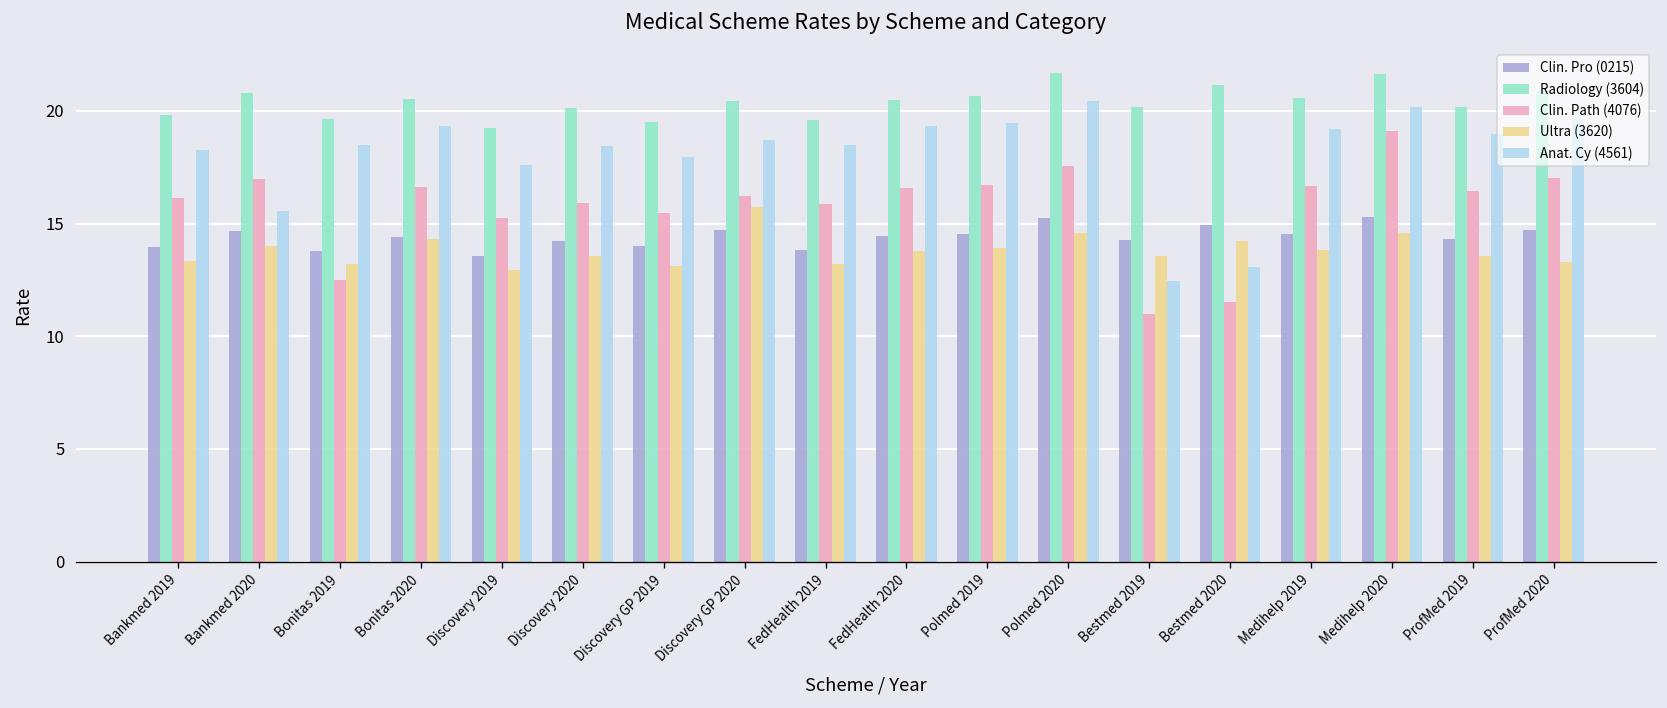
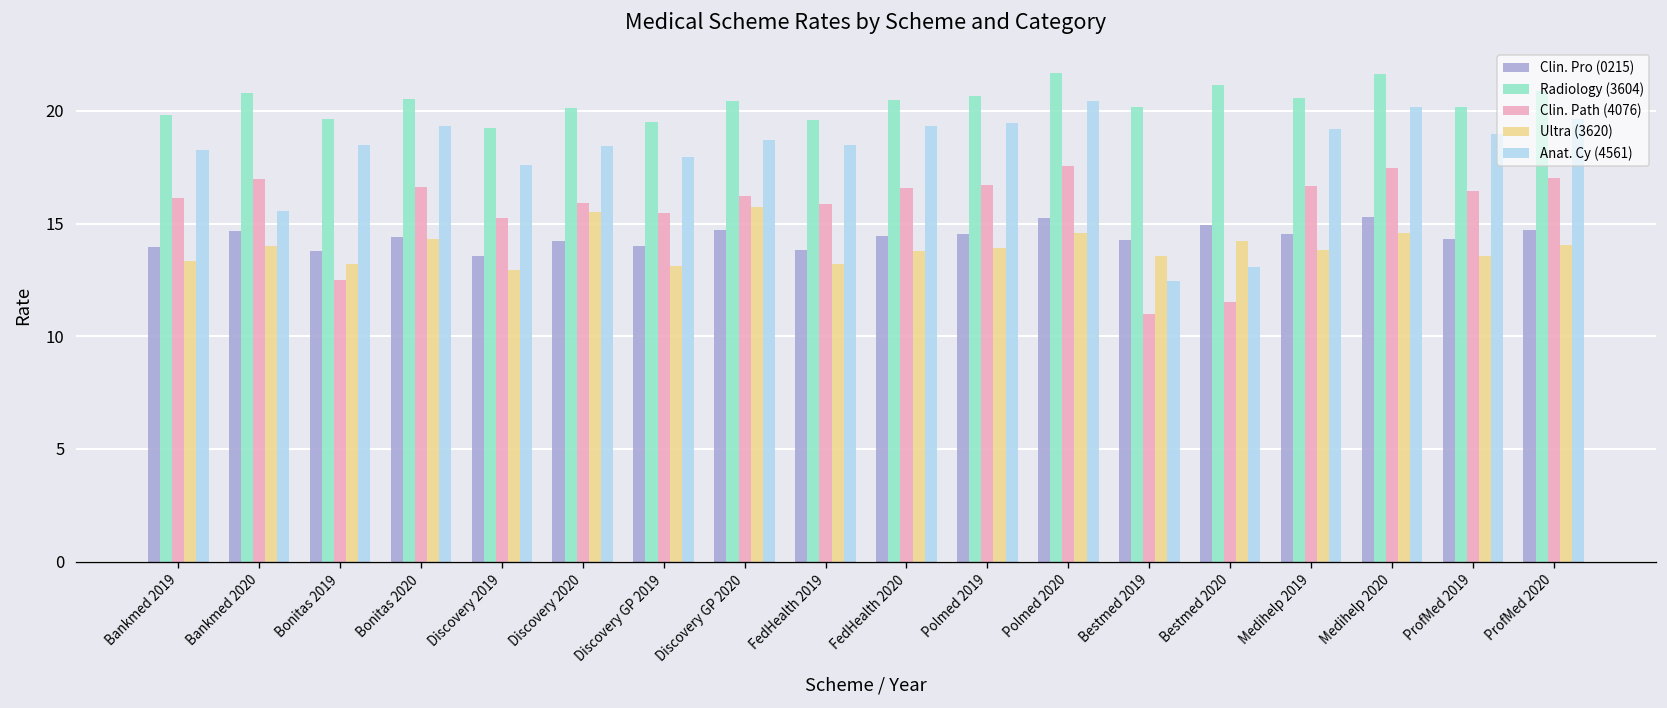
  {
    "Clin. Path (4076)": {
      "Bankmed 2019": 16.2,
      "Bankmed 2020": 17.0,
      "Bonitas 2019": 12.5,
      "Bonitas 2020": 16.6,
      "Discovery 2019": 15.2,
      "Discovery 2020": 15.9,
      "Discovery GP 2019": 15.5,
      "Discovery GP 2020": 16.2,
      "FedHealth 2019": 15.9,
      "FedHealth 2020": 16.6,
      "Polmed 2019": 16.7,
      "Polmed 2020": 17.6,
      "Bestmed 2019": 11.0,
      "Bestmed 2020": 11.5,
      "Medihelp 2019": 16.7,
-     "Medihelp 2020": 19.1,
+     "Medihelp 2020": 17.5,
      "ProfMed 2019": 16.5,
      "ProfMed 2020": 17.0
    },
    "Ultra (3620)": {
      "Bankmed 2019": 13.3,
      "Bankmed 2020": 14.0,
      "Bonitas 2019": 13.2,
      "Bonitas 2020": 14.3,
      "Discovery 2019": 12.9,
-     "Discovery 2020": 13.6,
+     "Discovery 2020": 15.5,
      "Discovery GP 2019": 13.1,
      "Discovery GP 2020": 15.7,
      "FedHealth 2019": 13.2,
      "FedHealth 2020": 13.8,
      "Polmed 2019": 13.9,
      "Polmed 2020": 14.6,
      "Bestmed 2019": 13.6,
      "Bestmed 2020": 14.2,
      "Medihelp 2019": 13.8,
      "Medihelp 2020": 14.6,
      "ProfMed 2019": 13.6,
-     "ProfMed 2020": 13.3
+     "ProfMed 2020": 14.0
    }
  }
